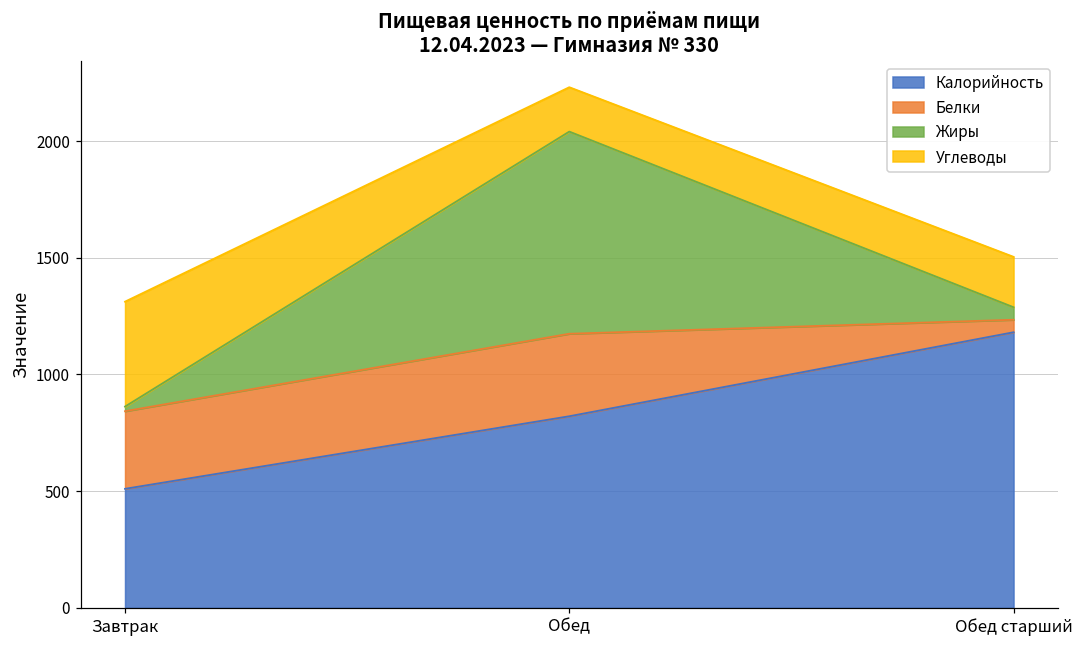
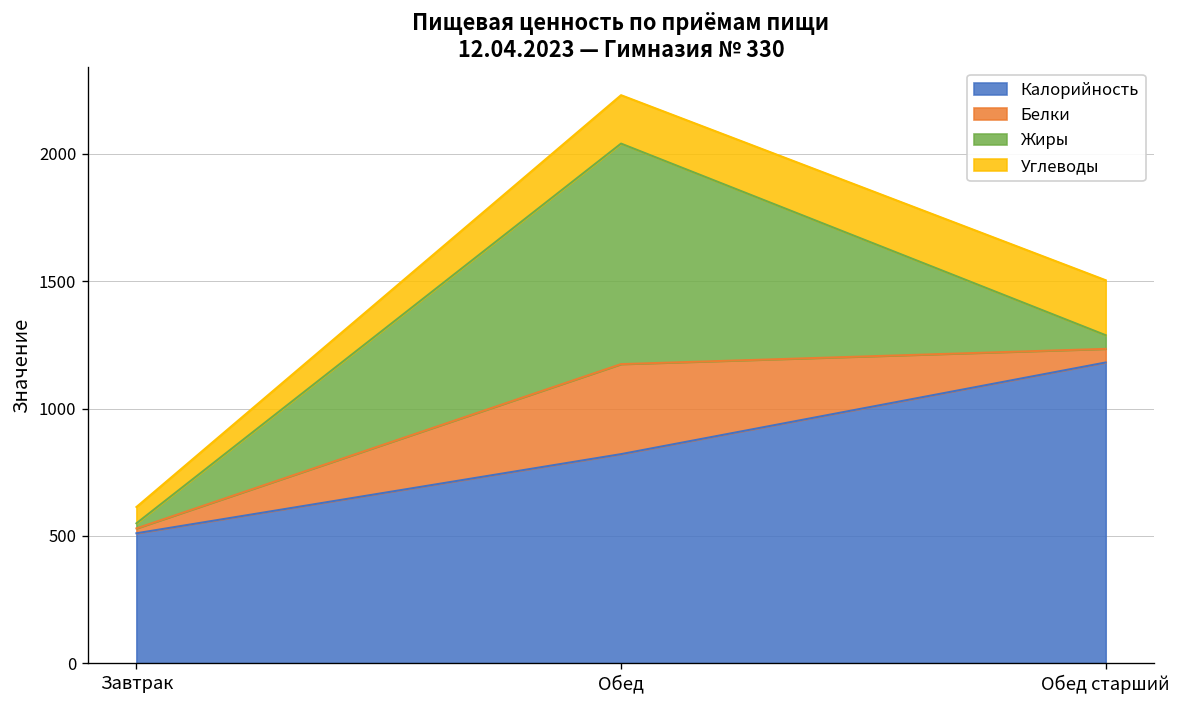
  {
    "Калорийность": {
      "Завтрак": 510,
      "Обед": 820,
      "Обед старший": 1180
    },
    "Белки": {
-     "Завтрак": 330,
+     "Завтрак": 20,
      "Обед": 350,
      "Обед старший": 50
    },
    "Жиры": {
      "Завтрак": 20,
      "Обед": 870,
      "Обед старший": 50
    },
    "Углеводы": {
-     "Завтрак": 450,
+     "Завтрак": 60,
      "Обед": 190,
      "Обед старший": 220
    }
  }
